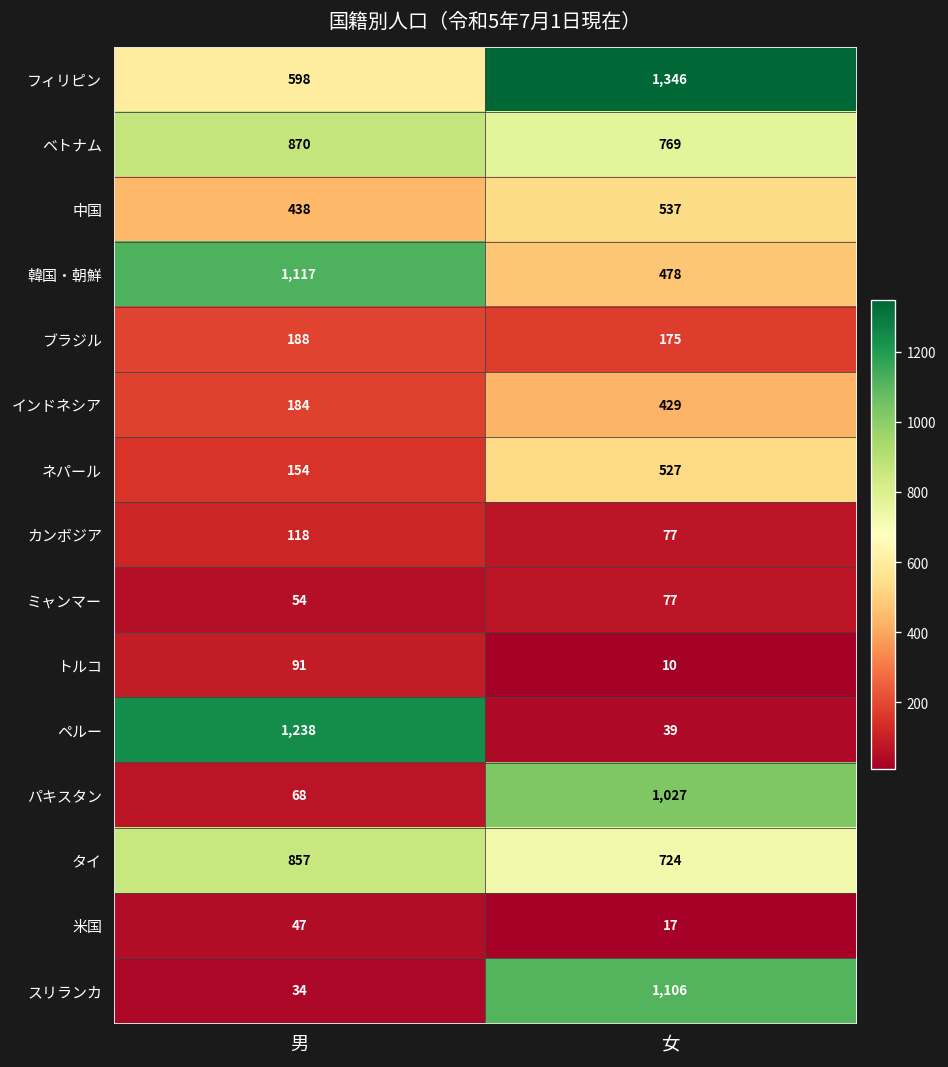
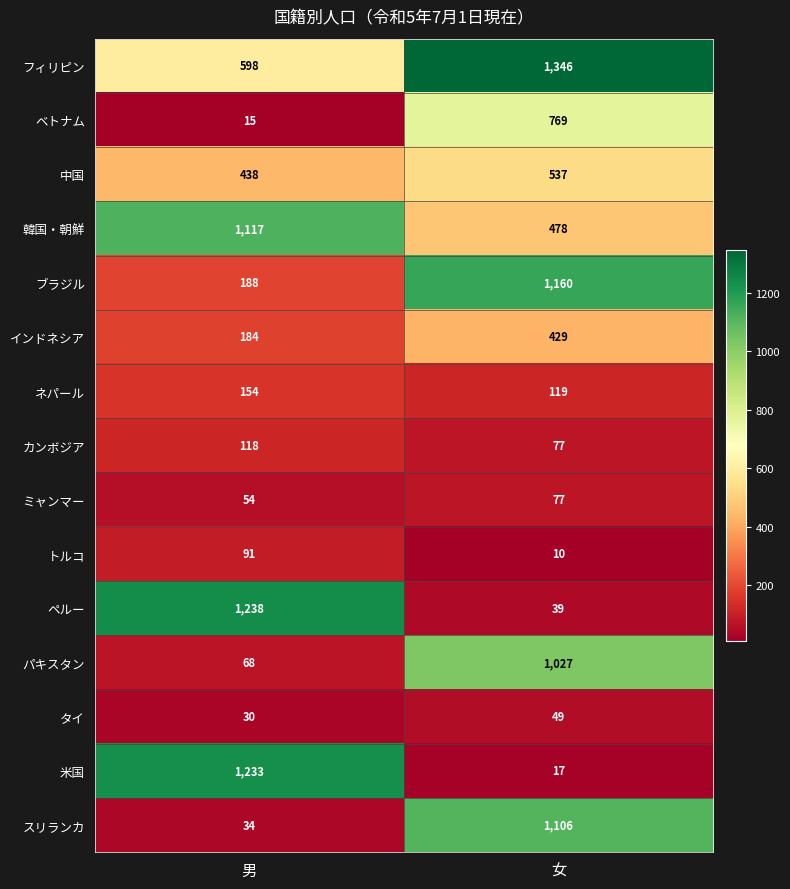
  {
    "フィリピン": {
      "男": "598",
      "女": "1,346"
    },
    "ベトナム": {
-     "男": "870",
+     "男": "15",
      "女": "769"
    },
    "中国": {
      "男": "438",
      "女": "537"
    },
    "韓国・朝鮮": {
      "男": "1,117",
      "女": "478"
    },
    "ブラジル": {
      "男": "188",
-     "女": "175"
+     "女": "1,160"
    },
    "インドネシア": {
      "男": "184",
      "女": "429"
    },
    "ネパール": {
      "男": "154",
-     "女": "527"
+     "女": "119"
    },
    "カンボジア": {
      "男": "118",
      "女": "77"
    },
    "ミャンマー": {
      "男": "54",
      "女": "77"
    },
    "トルコ": {
      "男": "91",
      "女": "10"
    },
    "ペルー": {
      "男": "1,238",
      "女": "39"
    },
    "パキスタン": {
      "男": "68",
      "女": "1,027"
    },
    "タイ": {
-     "男": "857",
-     "女": "724"
+     "男": "30",
+     "女": "49"
    },
    "米国": {
-     "男": "47",
+     "男": "1,233",
      "女": "17"
    },
    "スリランカ": {
      "男": "34",
      "女": "1,106"
    }
  }
